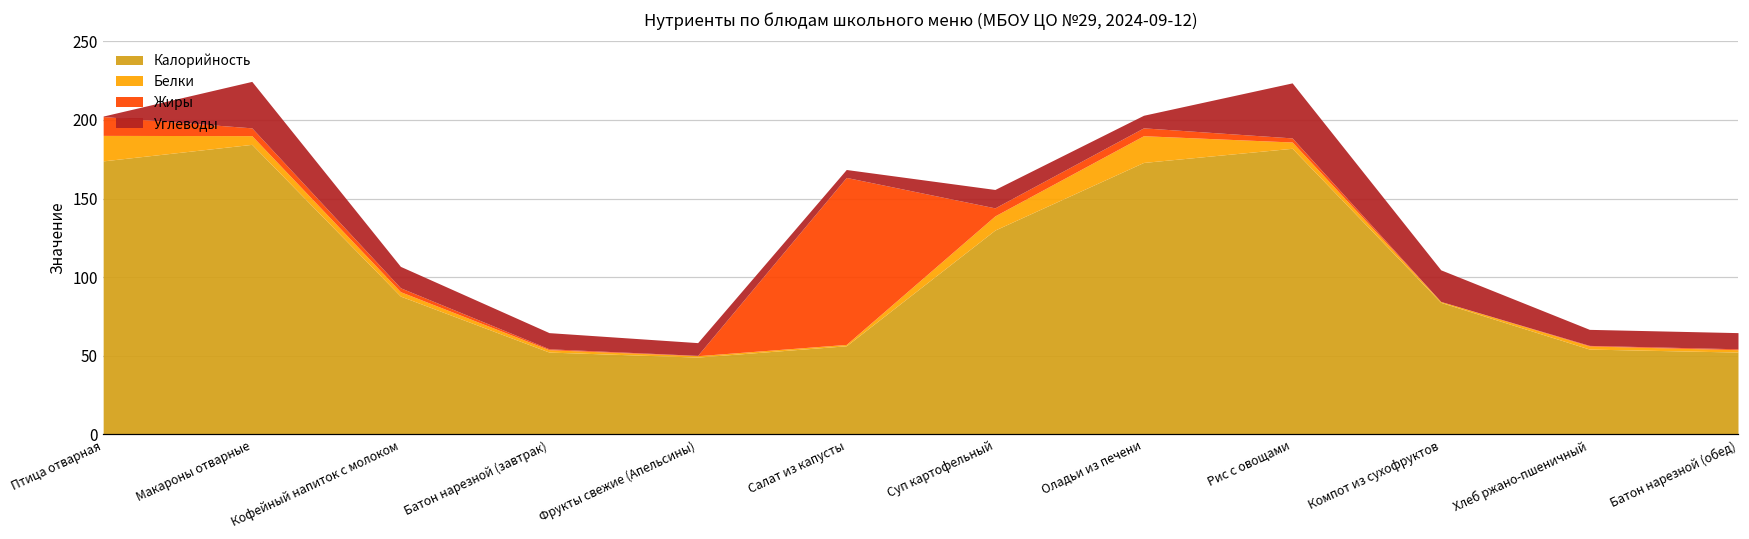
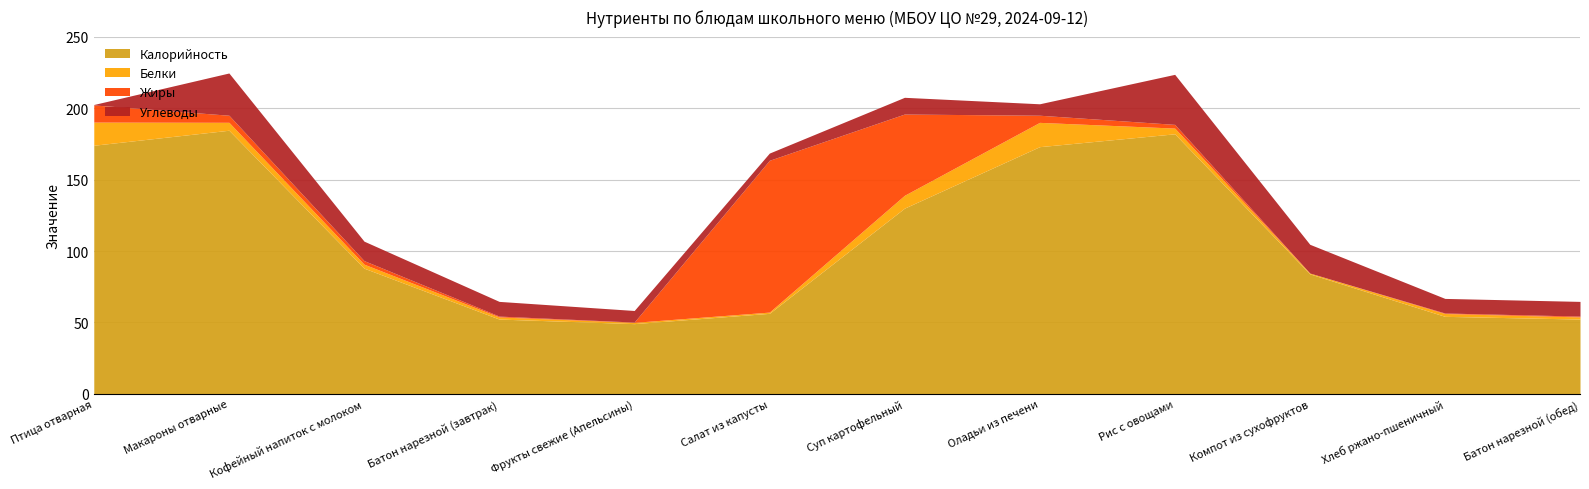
  {
    "Жиры": {
      "Макароны отварные": 5,
      "Кофейный напиток с молоком": 3,
      "Салат из капусты": 106,
-     "Суп картофельный": 5,
+     "Суп картофельный": 57,
      "Оладьи из печени": 5,
      "Рис с овощами": 3
    },
    "Углеводы": {
      "Макароны отварные": 30,
      "Кофейный напиток с молоком": 14,
      "Батон нарезной (завтрак)": 10,
      "Фрукты свежие (Апельсины)": 8,
      "Салат из капусты": 5,
      "Суп картофельный": 12,
      "Оладьи из печени": 8,
      "Рис с овощами": 35,
      "Компот из сухофруктов": 20,
      "Хлеб ржано-пшеничный": 10,
      "Батон нарезной (обед)": 10
    }
  }
